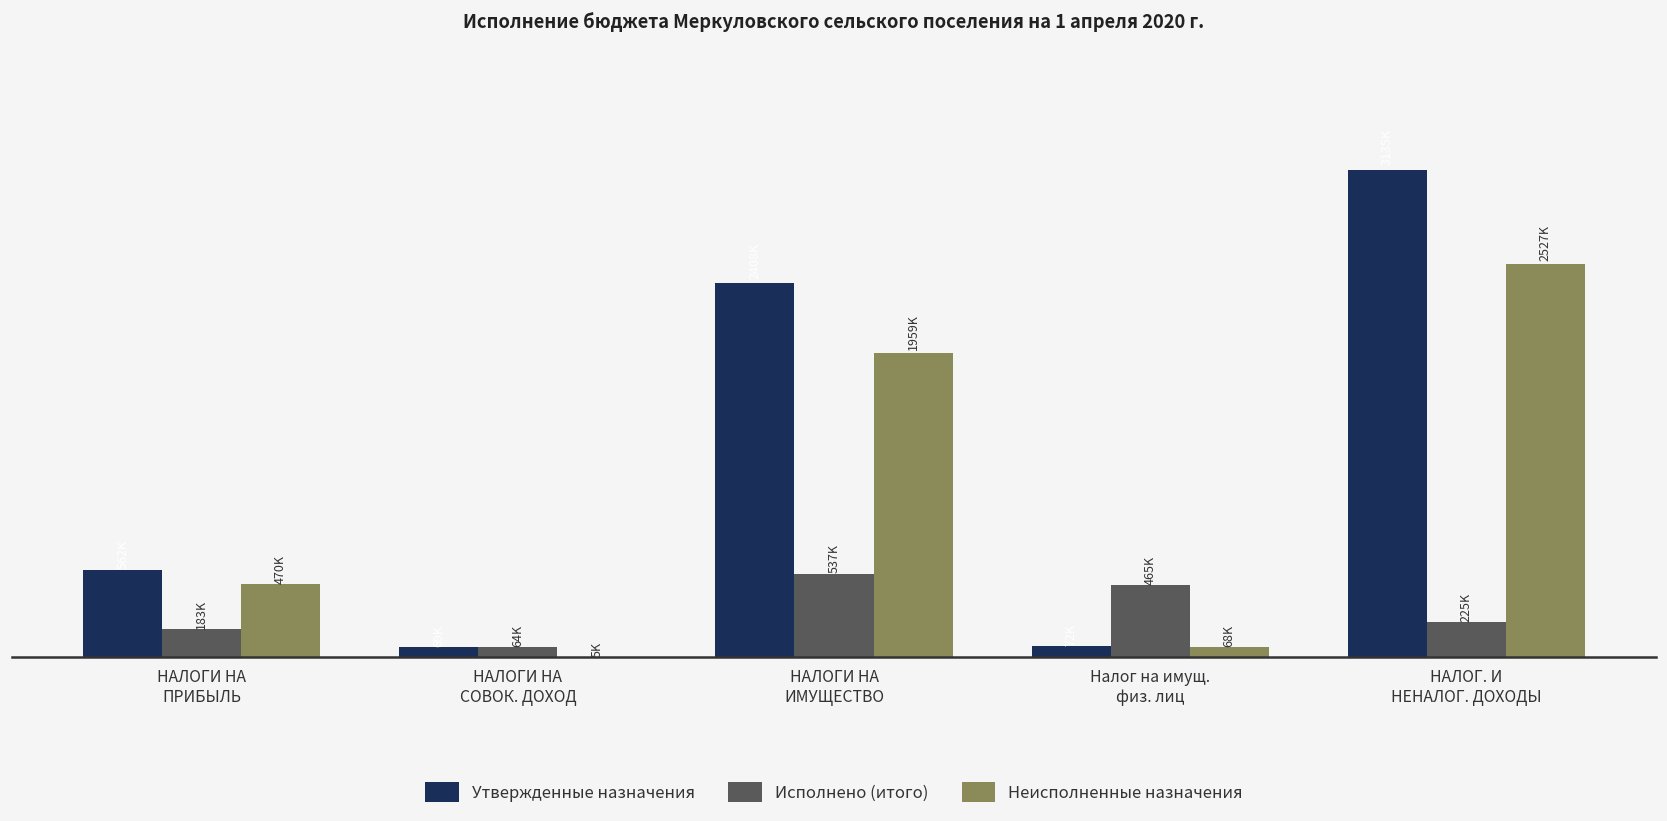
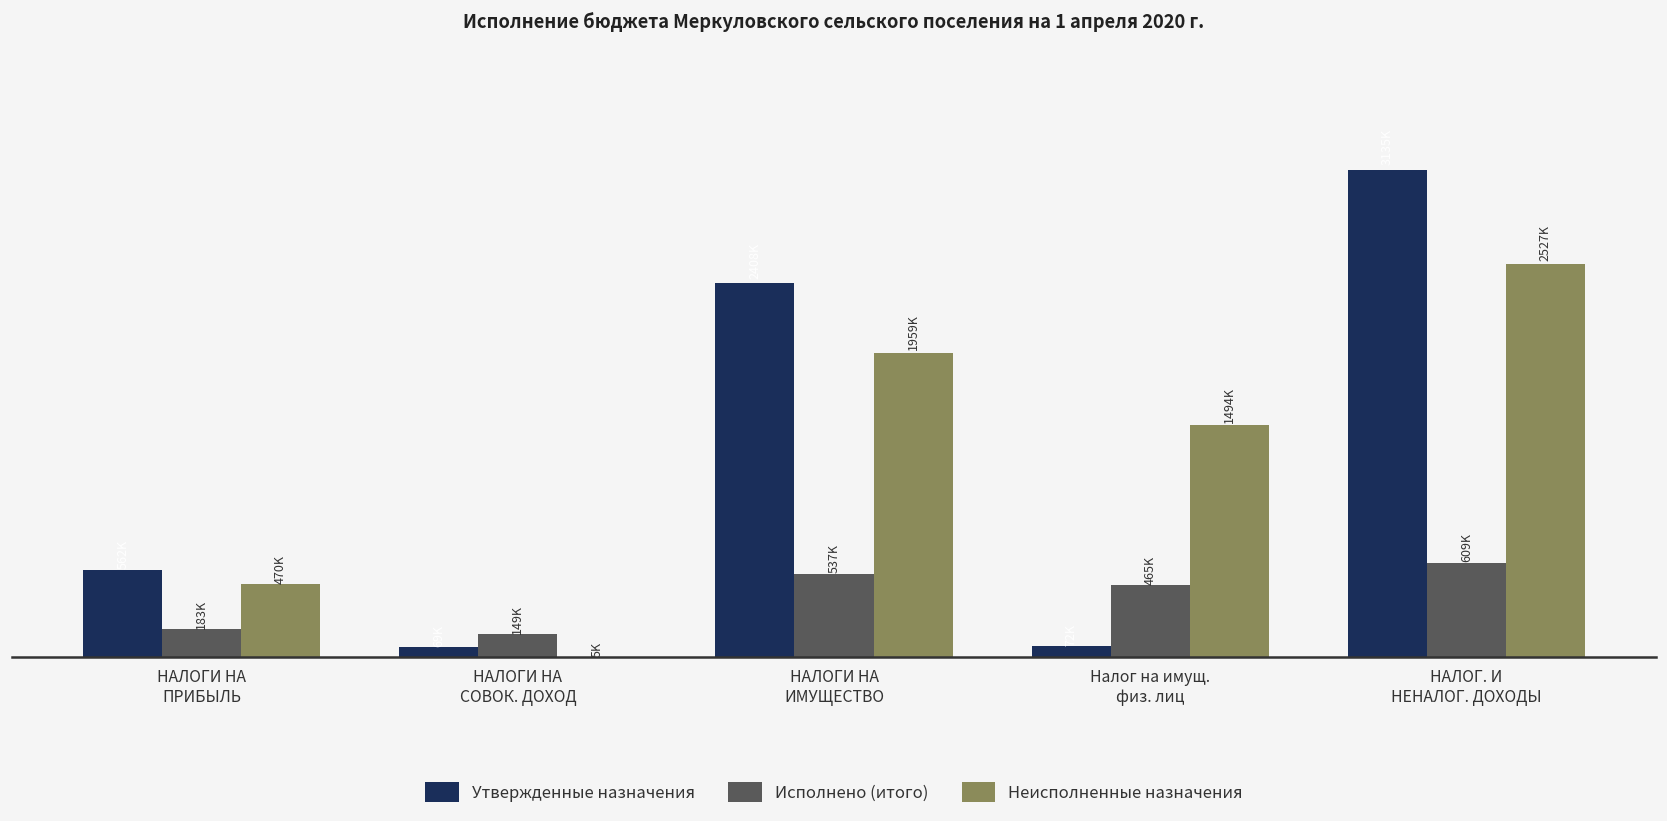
  {
    "Исполнено (итого)": {
      "НАЛОГИ НА ПРИБЫЛЬ": "183K",
-     "НАЛОГИ НА СОВОК. ДОХОД": "64K",
+     "НАЛОГИ НА СОВОК. ДОХОД": "149K",
      "НАЛОГИ НА ИМУЩЕСТВО": "537K",
      "Налог на имущ. физ. лиц": "465K",
-     "НАЛОГ. И НЕНАЛОГ. ДОХОДЫ": "225K"
+     "НАЛОГ. И НЕНАЛОГ. ДОХОДЫ": "609K"
    },
    "Неисполненные назначения": {
      "НАЛОГИ НА ПРИБЫЛЬ": "470K",
      "НАЛОГИ НА СОВОК. ДОХОД": "5K",
      "НАЛОГИ НА ИМУЩЕСТВО": "1959K",
-     "Налог на имущ. физ. лиц": "68K",
+     "Налог на имущ. физ. лиц": "1494K",
      "НАЛОГ. И НЕНАЛОГ. ДОХОДЫ": "2527K"
    }
  }
